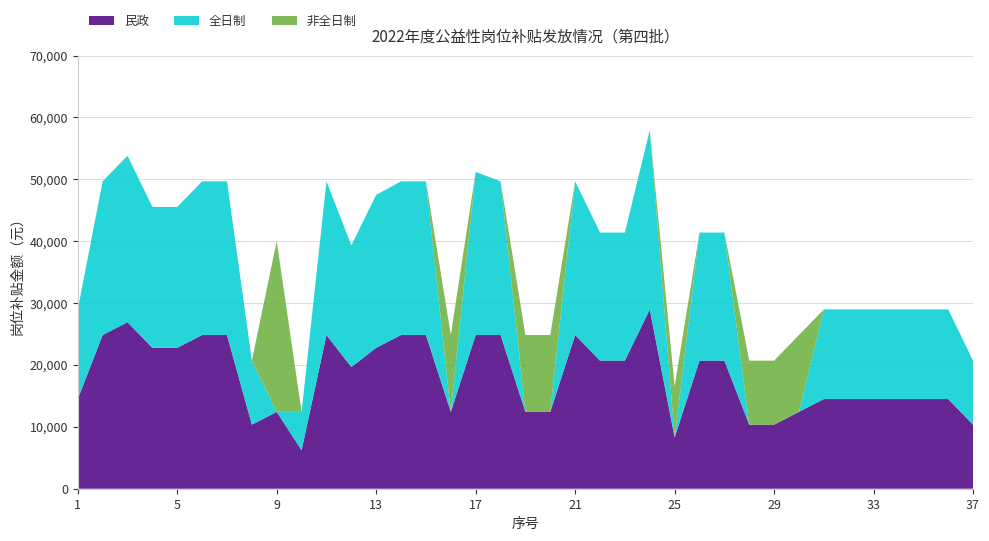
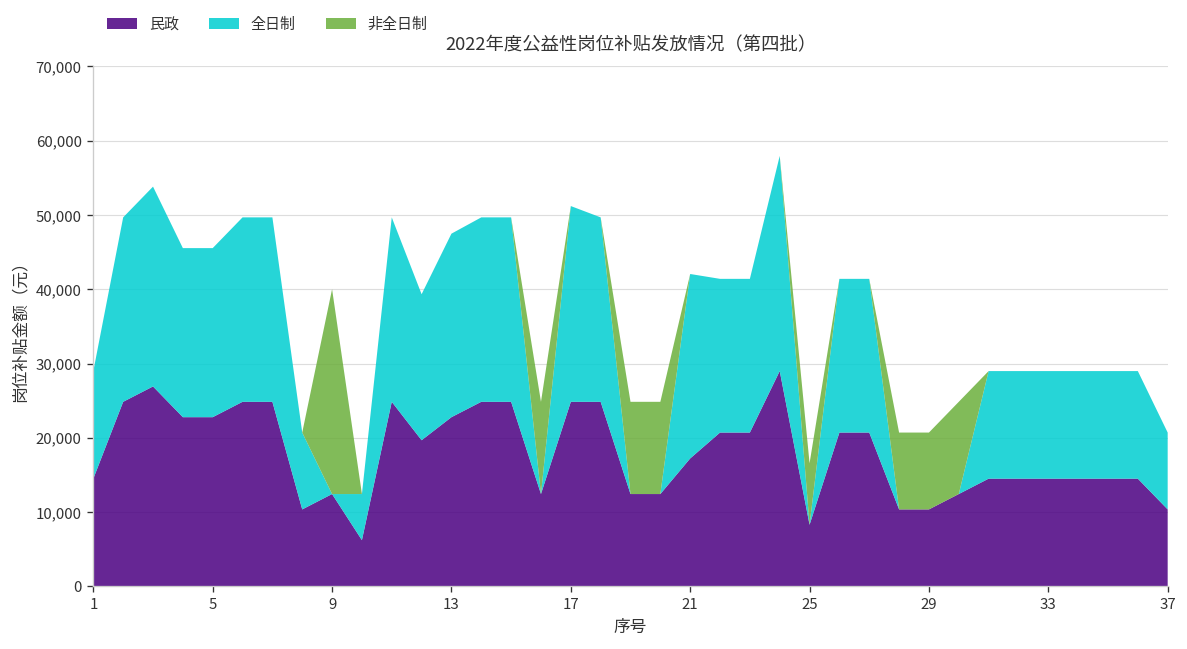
  {
    "民政": {
      "1": "14,000",
      "5": "23,000",
      "13": "23,000",
      "17": "25,000",
-     "21": "25,000",
+     "21": "17,000",
      "33": "14,000",
      "37": "10,000"
    },
    "非全日制": {
      "9": "28,000",
      "25": "8,000",
      "29": "10,000"
    }
  }
